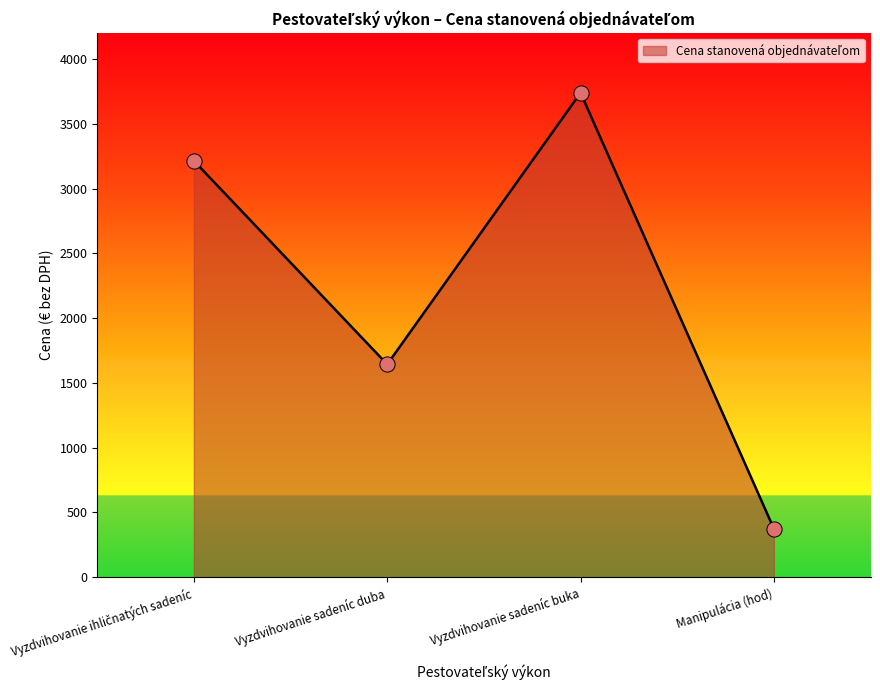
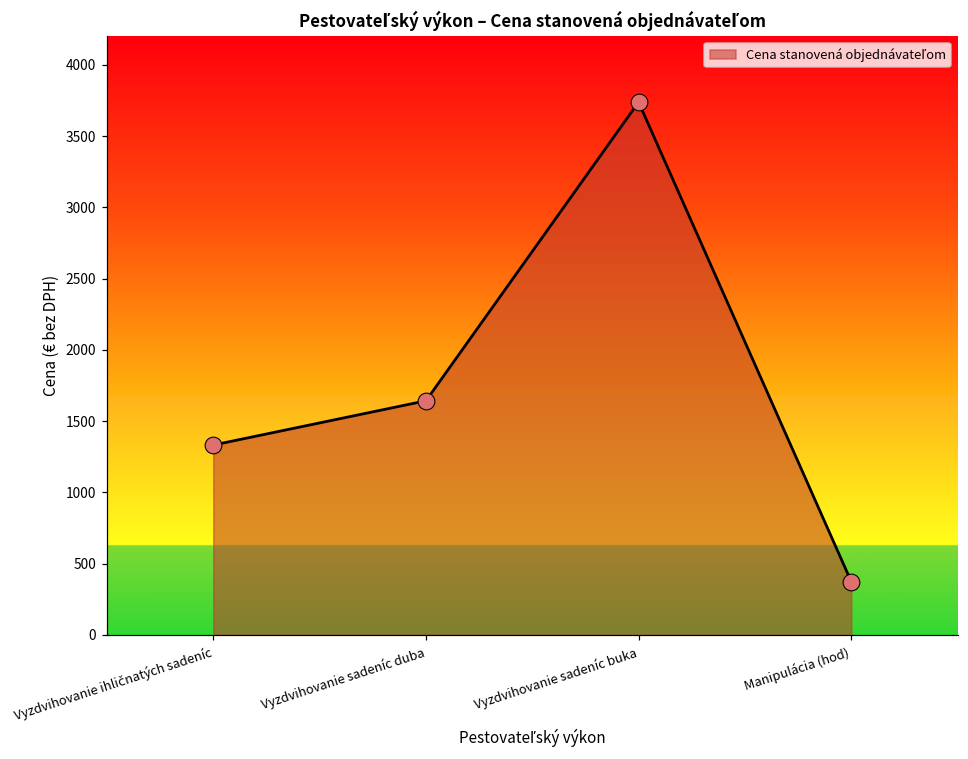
  {
-   "Vyzdvihovanie ihličnatých sadeníc": 3210,
+   "Vyzdvihovanie ihličnatých sadeníc": 1330,
    "Vyzdvihovanie sadeníc duba": 1640,
    "Vyzdvihovanie sadeníc buka": 3740,
    "Manipulácia (hod)": 370
  }
